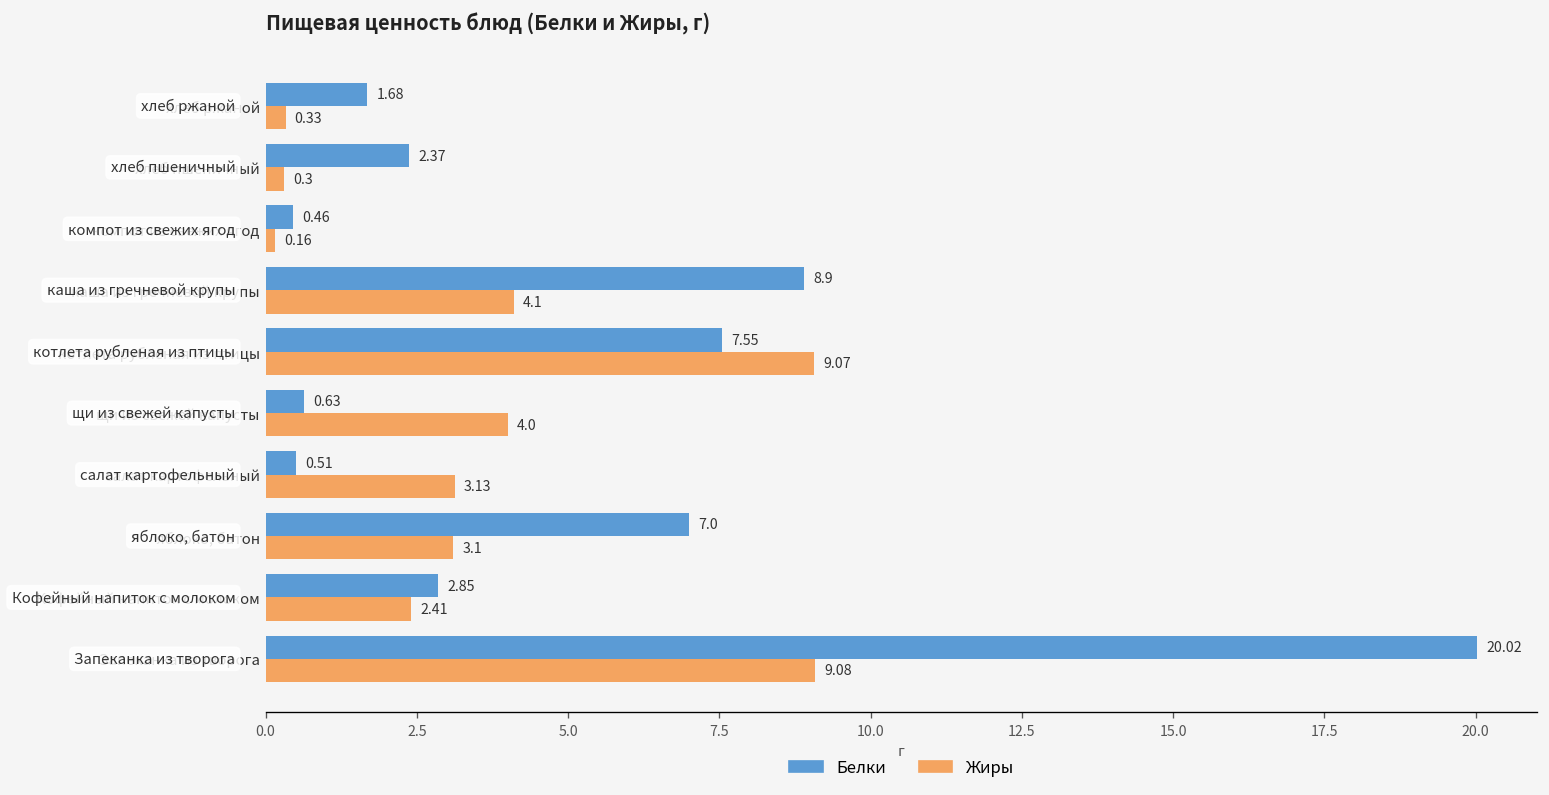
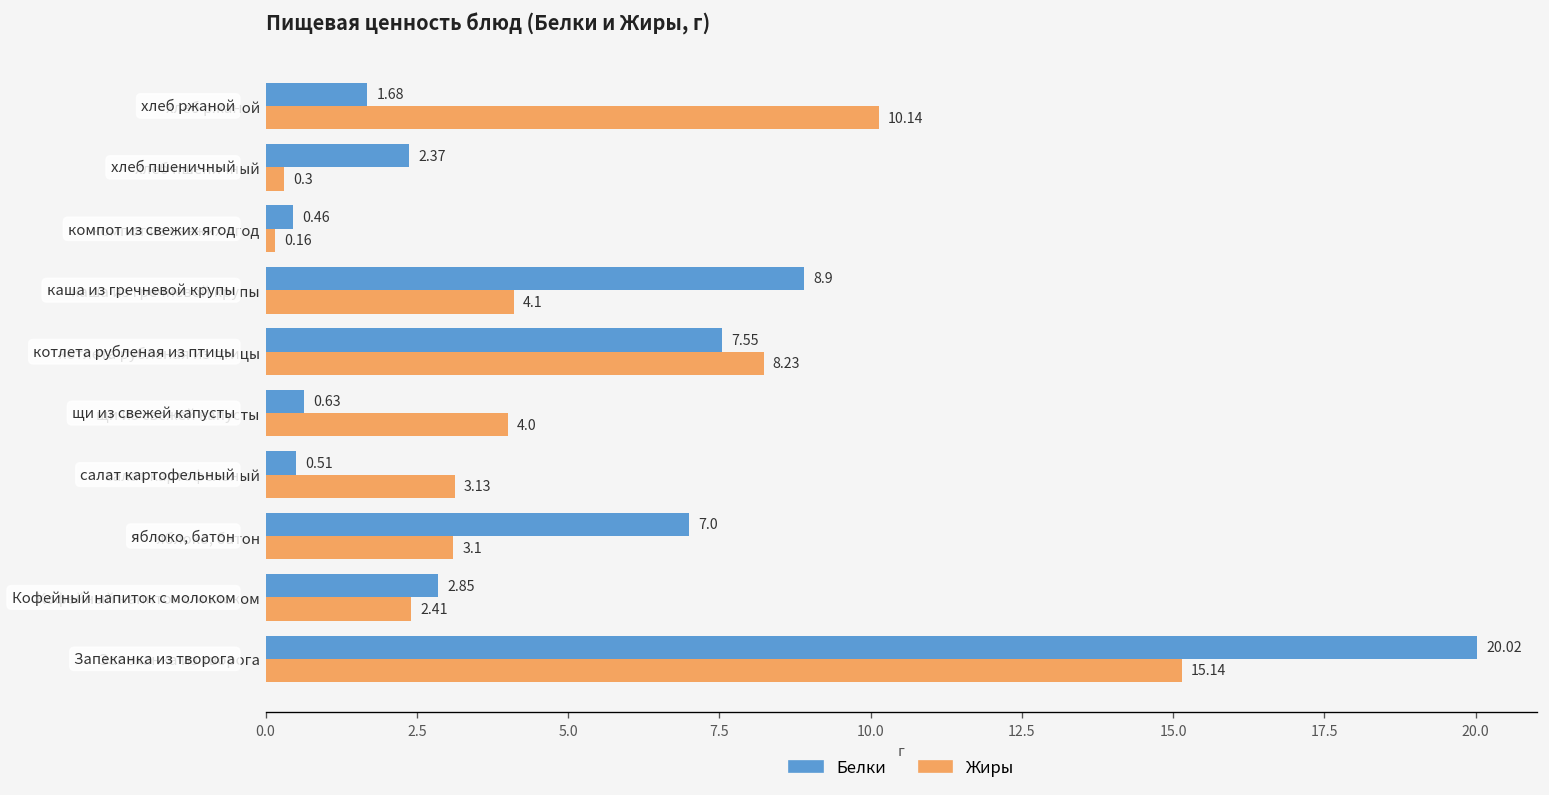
  {
    "Белки": {
      "хлеб ржаной": 1.68,
      "хлеб пшеничный": 2.37,
      "компот из свежих ягод": 0.46,
      "каша из гречневой крупы": 8.9,
      "котлета рубленая из птицы": 7.55,
      "щи из свежей капусты": 0.63,
      "салат картофельный": 0.51,
      "яблоко, батон": 7.0,
      "Кофейный напиток с молоком": 2.85,
      "Запеканка из творога": 20.02
    },
    "Жиры": {
-     "хлеб ржаной": 0.33,
+     "хлеб ржаной": 10.14,
      "хлеб пшеничный": 0.3,
      "компот из свежих ягод": 0.16,
      "каша из гречневой крупы": 4.1,
-     "котлета рубленая из птицы": 9.07,
+     "котлета рубленая из птицы": 8.23,
      "щи из свежей капусты": 4.0,
      "салат картофельный": 3.13,
      "яблоко, батон": 3.1,
      "Кофейный напиток с молоком": 2.41,
-     "Запеканка из творога": 9.08
+     "Запеканка из творога": 15.14
    }
  }
